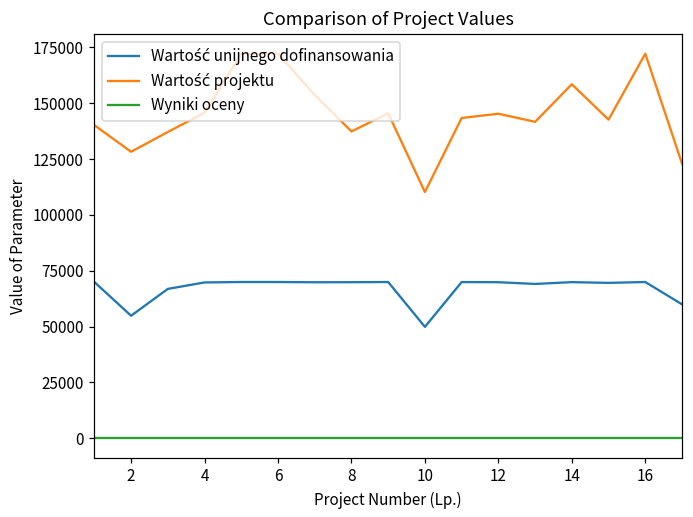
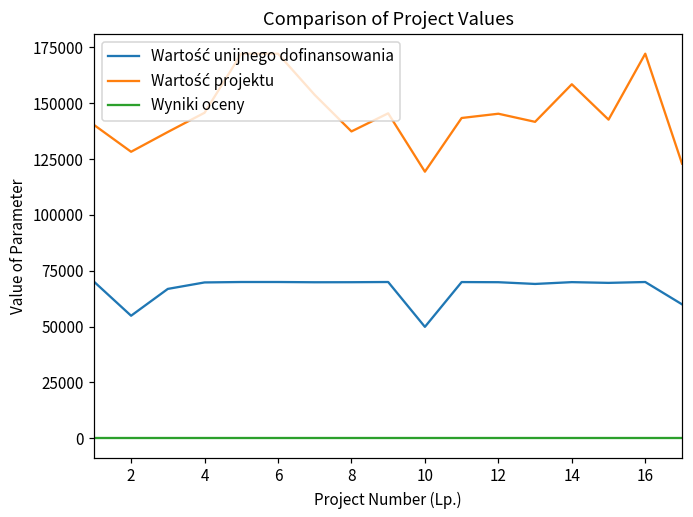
  {
    "Wartość unijnego dofinansowania": {
      "2": 55000,
      "4": 70000,
      "6": 70000,
      "8": 70000,
      "10": 50000,
      "12": 70000,
      "14": 70000,
      "16": 70000
    },
    "Wartość projektu": {
      "2": 128000,
      "4": 146000,
      "6": 172000,
      "8": 137000,
-     "10": 110000
+     "10": 119000
    },
    "Wyniki oceny": {
      "2": 0,
      "4": 0,
      "6": 0,
      "8": 0,
      "10": 0,
      "12": 0,
      "14": 0,
      "16": 0
    }
  }
